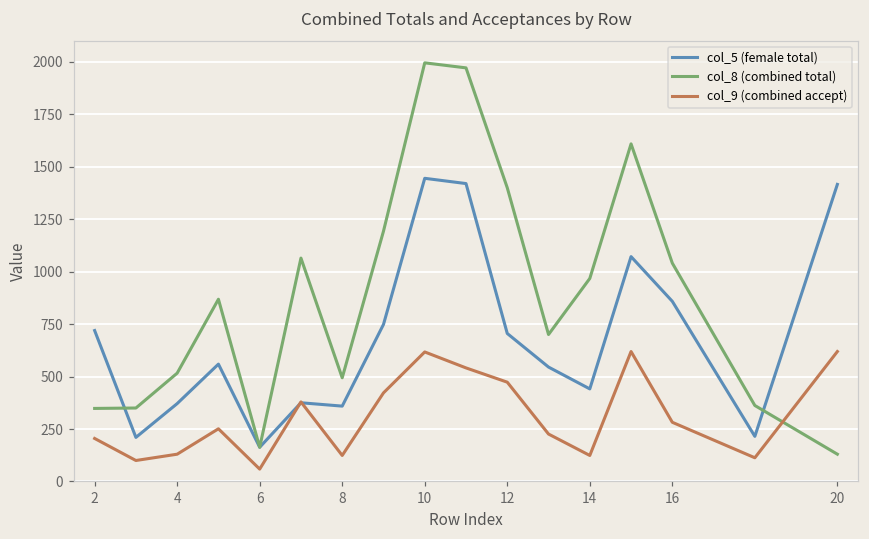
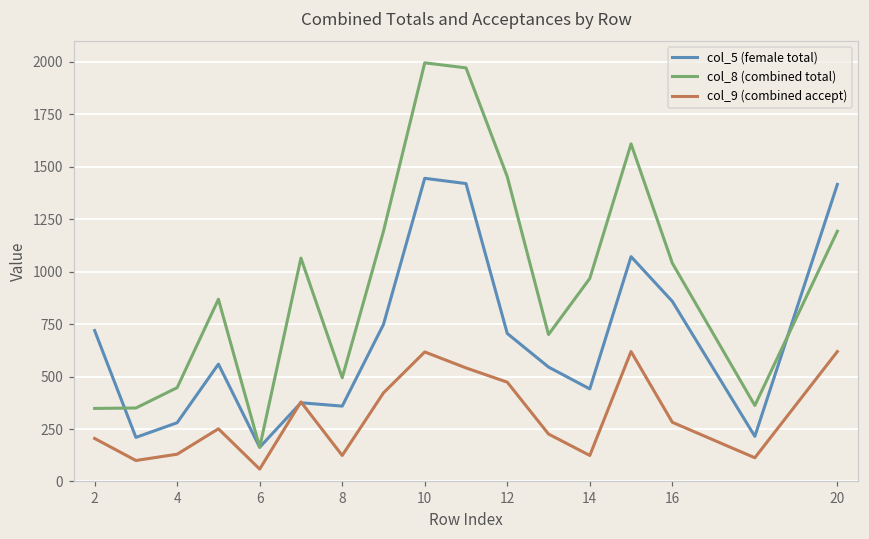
  {
    "col_5 (female total)": {
      "2": 720,
-     "4": 370,
+     "4": 280,
      "8": 360,
      "10": 1440,
      "12": 710,
      "14": 440,
      "16": 860,
      "20": 1420
    },
    "col_8 (combined total)": {
      "2": 350,
-     "4": 520,
+     "4": 450,
      "8": 490,
      "10": 1990,
-     "12": 1400,
+     "12": 1450,
      "14": 970,
      "16": 1040,
-     "20": 130
+     "20": 1190
    },
    "col_9 (combined accept)": {
      "2": 210,
      "4": 130,
      "6": 60,
      "8": 120,
      "10": 620,
      "12": 470,
      "14": 120,
      "16": 280,
      "20": 620
    }
  }
